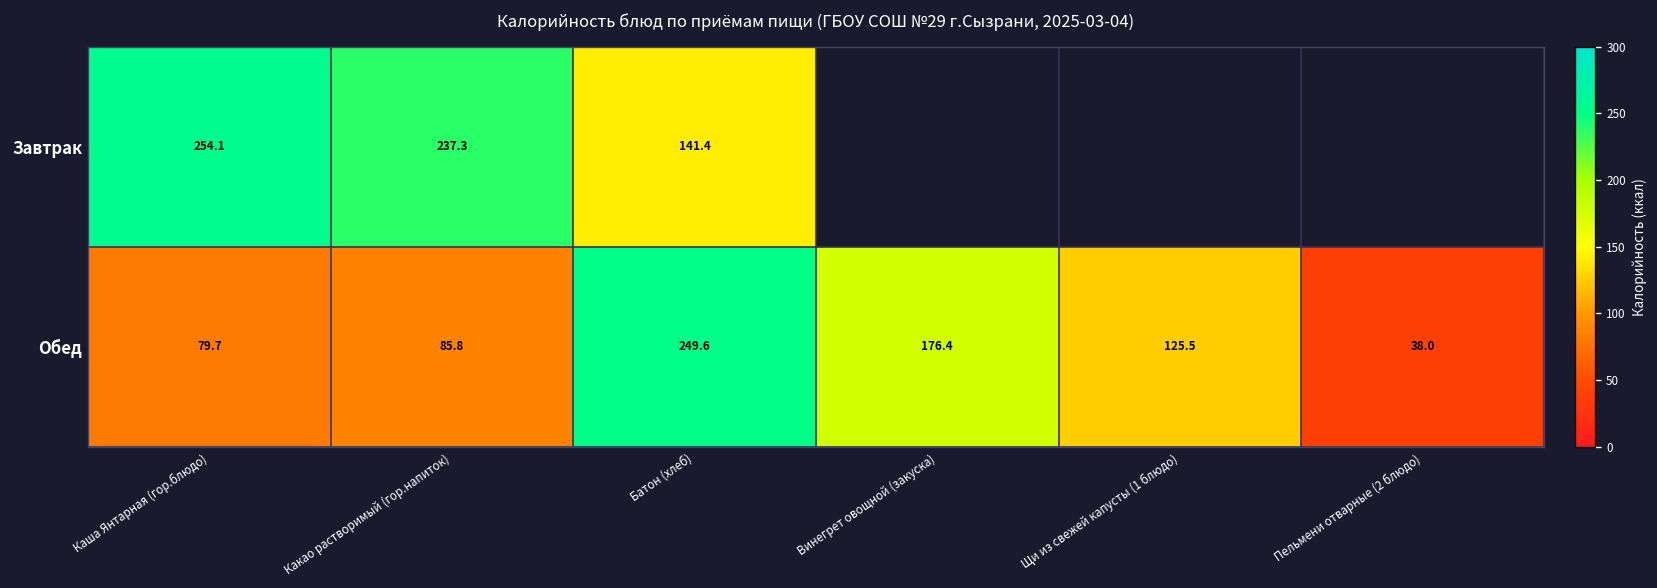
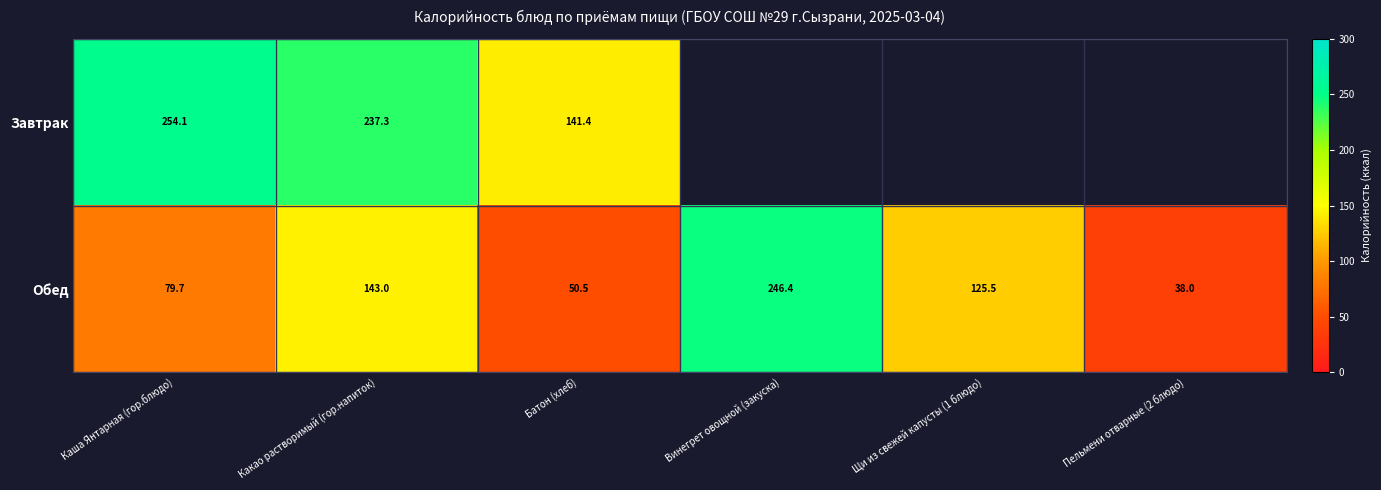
  {
    "Завтрак": {
      "Каша Янтарная (гор.блюдо)": 254.1,
      "Какао растворимый (гор.напиток)": 237.3,
      "Батон (хлеб)": 141.4
    },
    "Обед": {
      "Каша Янтарная (гор.блюдо)": 79.7,
-     "Какао растворимый (гор.напиток)": 85.8,
-     "Батон (хлеб)": 249.6,
-     "Винегрет овощной (закуска)": 176.4,
+     "Какао растворимый (гор.напиток)": 143.0,
+     "Батон (хлеб)": 50.5,
+     "Винегрет овощной (закуска)": 246.4,
      "Щи из свежей капусты (1 блюдо)": 125.5,
      "Пельмени отварные (2 блюдо)": 38.0
    }
  }
